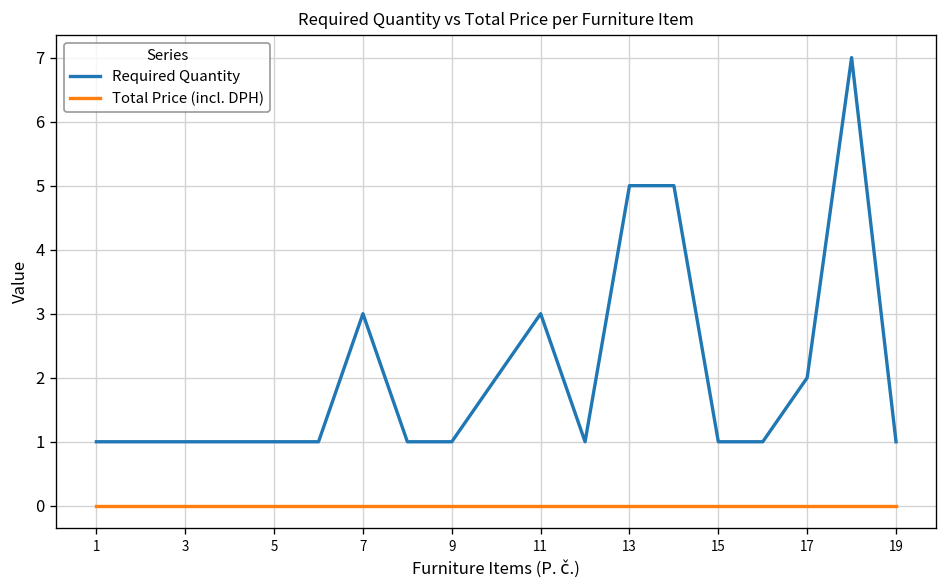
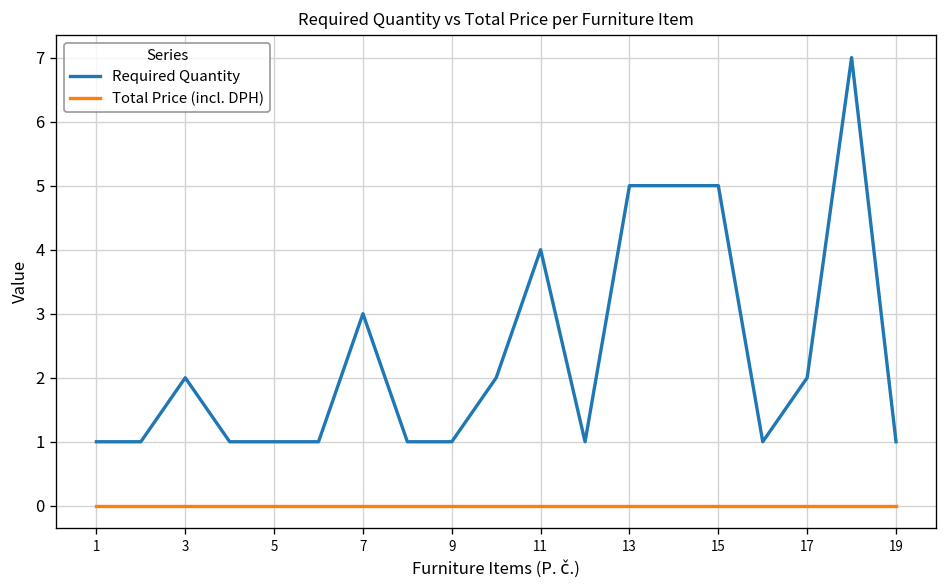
  {
    "Required Quantity": {
      "1": 1,
-     "3": 1,
+     "3": 2,
      "5": 1,
      "7": 3,
      "9": 1,
-     "11": 3,
+     "11": 4,
      "13": 5,
-     "15": 1,
+     "15": 5,
      "17": 2,
      "19": 1
    },
    "Total Price (incl. DPH)": {
      "1": 0,
      "3": 0,
      "5": 0,
      "7": 0,
      "9": 0,
      "11": 0,
      "13": 0,
      "15": 0,
      "17": 0,
      "19": 0
    }
  }
